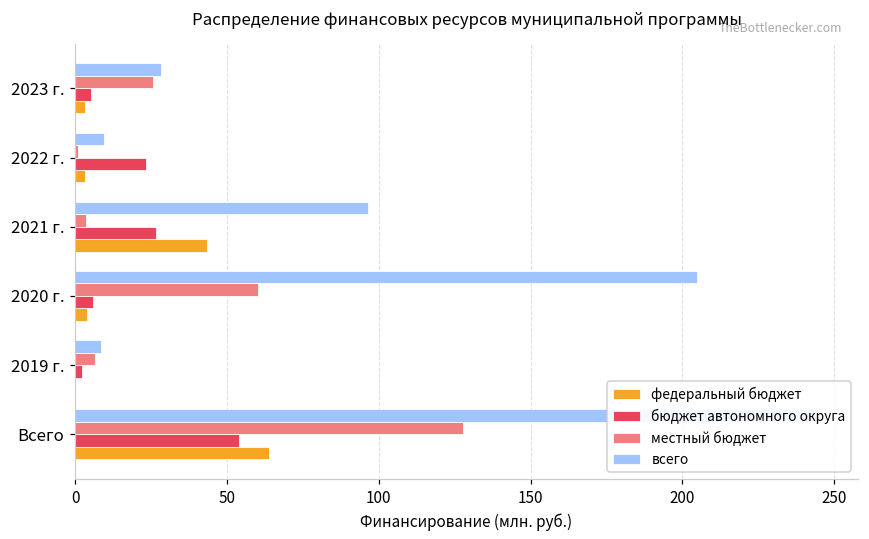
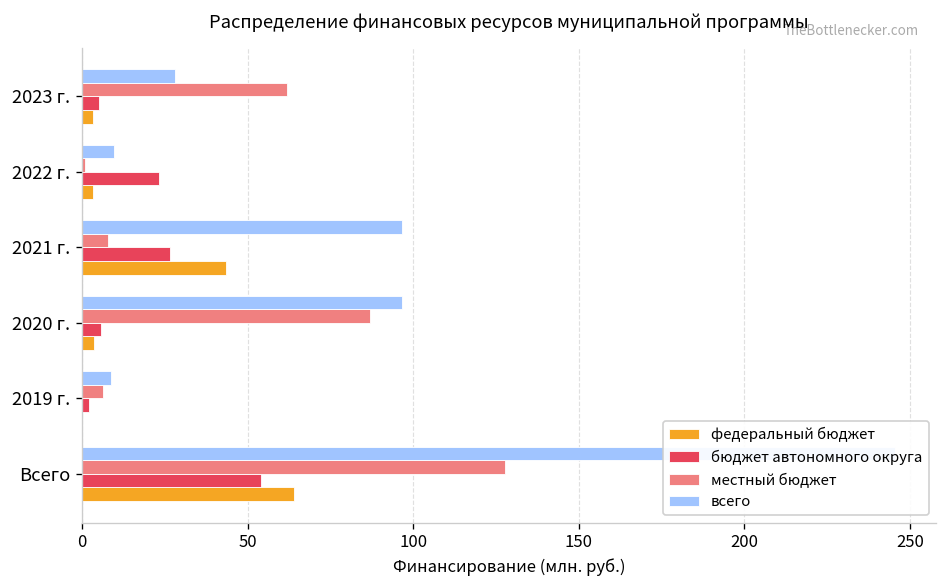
  {
    "федеральный бюджет": {
      "2023 г.": 3,
      "2022 г.": 3,
      "2021 г.": 43,
      "2020 г.": 4,
      "2019 г.": 0,
      "Всего": 64
    },
    "бюджет автономного округа": {
      "2023 г.": 5,
      "2022 г.": 23,
      "2021 г.": 27,
      "2020 г.": 6,
      "2019 г.": 2,
      "Всего": 54
    },
    "местный бюджет": {
-     "2023 г.": 26,
+     "2023 г.": 62,
      "2022 г.": 1,
-     "2021 г.": 4,
-     "2020 г.": 60,
+     "2021 г.": 8,
+     "2020 г.": 87,
      "2019 г.": 6,
      "Всего": 128
    },
    "всего": {
      "2023 г.": 28,
      "2022 г.": 10,
      "2021 г.": 97,
-     "2020 г.": 205,
+     "2020 г.": 97,
      "2019 г.": 9
    }
  }
